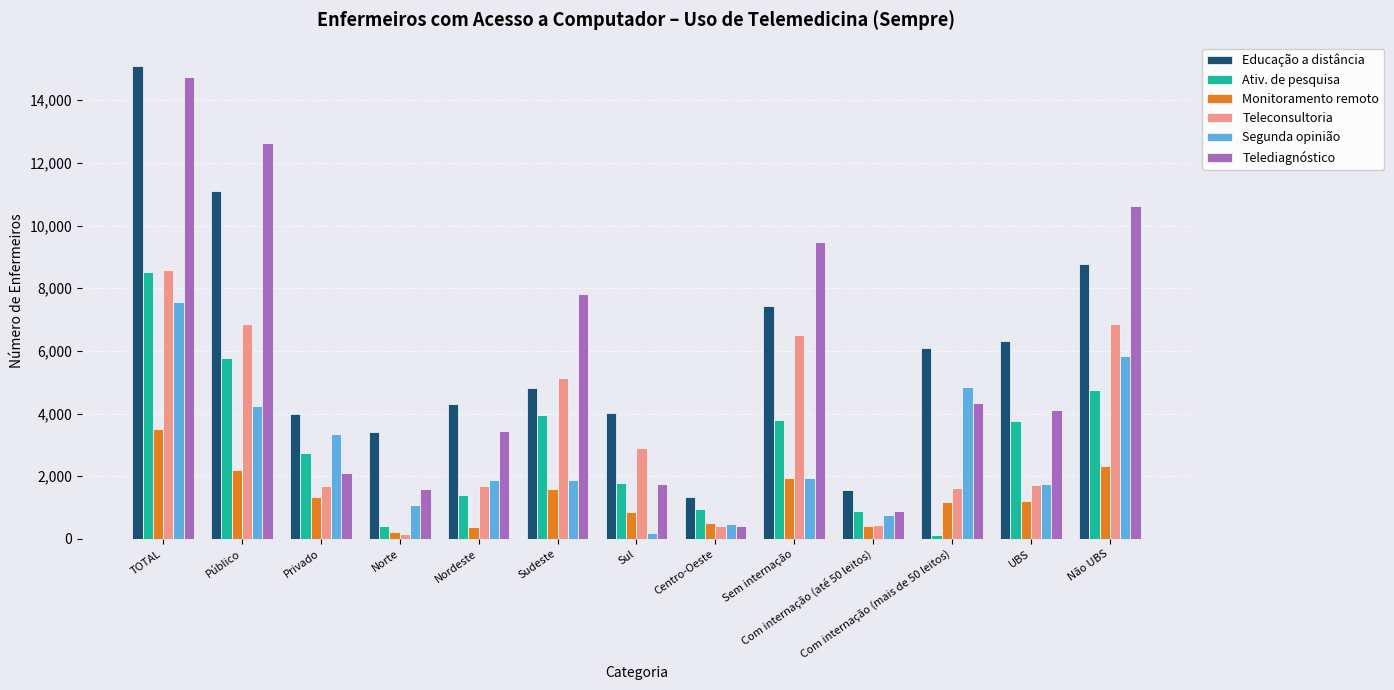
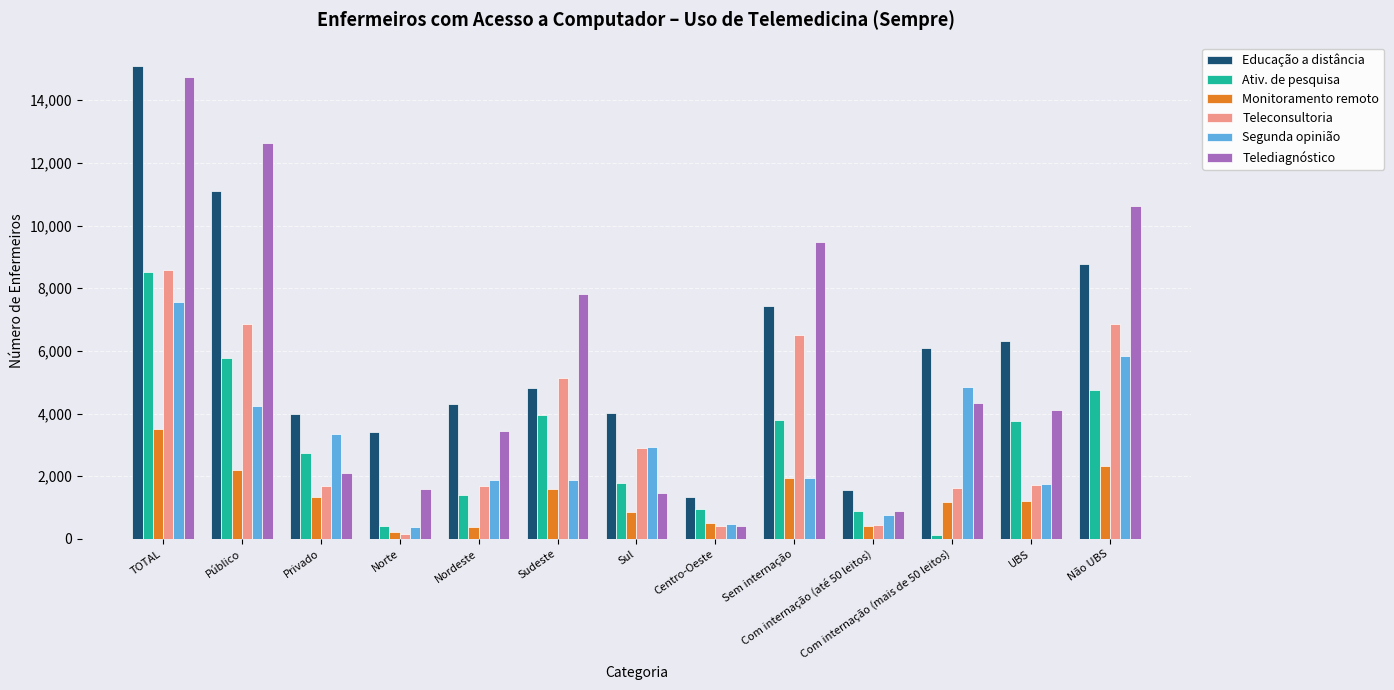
  {
    "Educação a distância": {
      "TOTAL": "15,100",
      "Público": "11,100",
      "Privado": "4,000",
      "Norte": "3,400",
      "Nordeste": "4,300",
      "Sudeste": "4,800",
      "Sul": "4,000",
      "Centro-Oeste": "1,300",
      "Sem internação": "7,400",
      "Com internação (até 50 leitos)": "1,600",
      "Com internação (mais de 50 leitos)": "6,100",
      "UBS": "6,300",
      "Não UBS": "8,800"
    },
    "Ativ. de pesquisa": {
      "TOTAL": "8,500",
      "Público": "5,800",
      "Privado": "2,700",
      "Norte": "400",
      "Nordeste": "1,400",
      "Sudeste": "4,000",
      "Sul": "1,800",
      "Centro-Oeste": "900",
      "Sem internação": "3,800",
      "Com internação (até 50 leitos)": "900",
      "Com internação (mais de 50 leitos)": "100",
      "UBS": "3,800",
      "Não UBS": "4,800"
    },
    "Monitoramento remoto": {
      "TOTAL": "3,500",
      "Público": "2,200",
      "Privado": "1,300",
      "Norte": "200",
      "Nordeste": "400",
      "Sudeste": "1,600",
      "Sul": "800",
      "Centro-Oeste": "500",
      "Sem internação": "1,900",
      "Com internação (até 50 leitos)": "400",
      "Com internação (mais de 50 leitos)": "1,200",
      "UBS": "1,200",
      "Não UBS": "2,300"
    },
    "Teleconsultoria": {
      "TOTAL": "8,600",
      "Público": "6,900",
      "Privado": "1,700",
      "Norte": "200",
      "Nordeste": "1,700",
      "Sudeste": "5,100",
      "Sul": "2,900",
      "Centro-Oeste": "400",
      "Sem internação": "6,500",
      "Com internação (até 50 leitos)": "400",
      "Com internação (mais de 50 leitos)": "1,600",
      "UBS": "1,700",
      "Não UBS": "6,900"
    },
    "Segunda opinião": {
      "TOTAL": "7,600",
      "Público": "4,200",
      "Privado": "3,300",
-     "Norte": "1,100",
+     "Norte": "400",
      "Nordeste": "1,900",
      "Sudeste": "1,900",
-     "Sul": "200",
+     "Sul": "2,900",
      "Centro-Oeste": "500",
      "Sem internação": "1,900",
      "Com internação (até 50 leitos)": "800",
      "Com internação (mais de 50 leitos)": "4,800",
      "UBS": "1,700",
      "Não UBS": "5,800"
    },
    "Telediagnóstico": {
      "TOTAL": "14,700",
      "Público": "12,600",
      "Privado": "2,100",
      "Norte": "1,600",
      "Nordeste": "3,500",
      "Sudeste": "7,800",
-     "Sul": "1,700",
+     "Sul": "1,500",
      "Centro-Oeste": "400",
      "Sem internação": "9,500",
      "Com internação (até 50 leitos)": "900",
      "Com internação (mais de 50 leitos)": "4,300",
      "UBS": "4,100",
      "Não UBS": "10,600"
    }
  }
